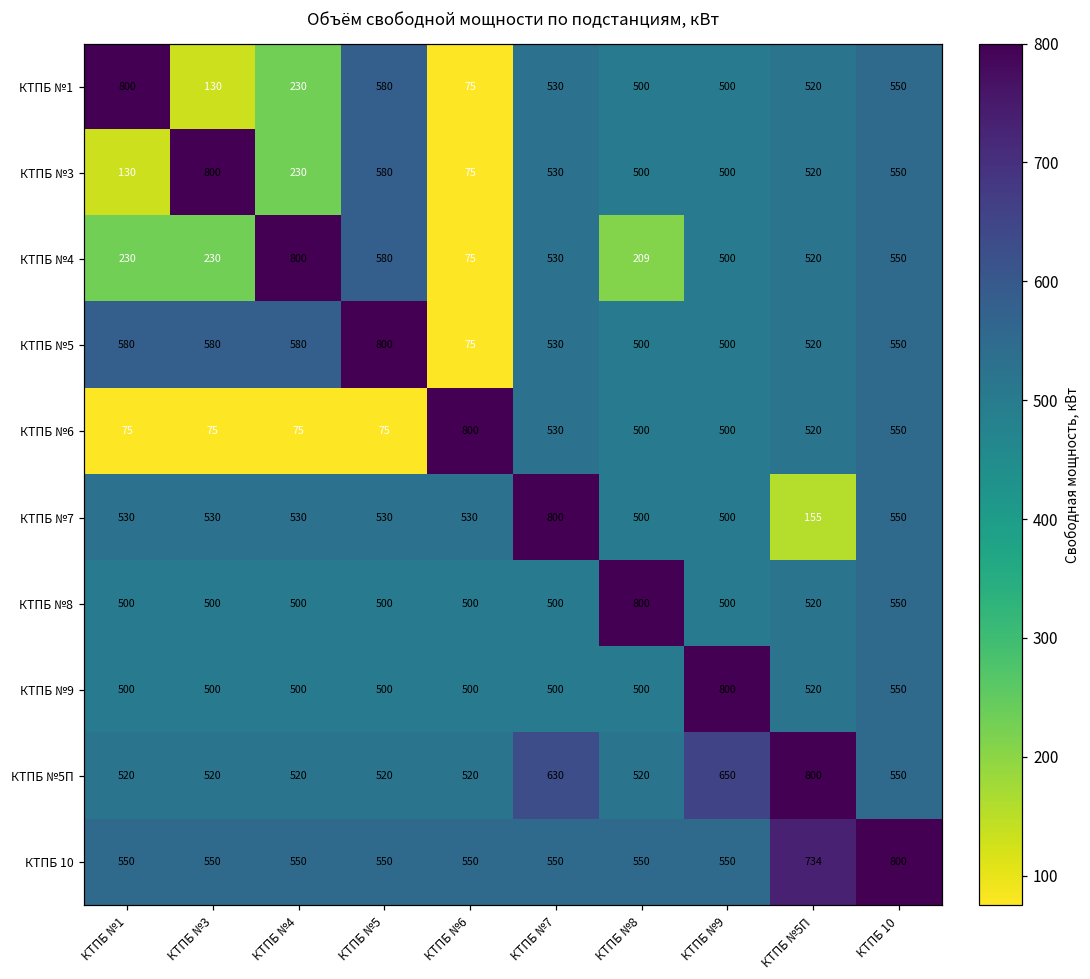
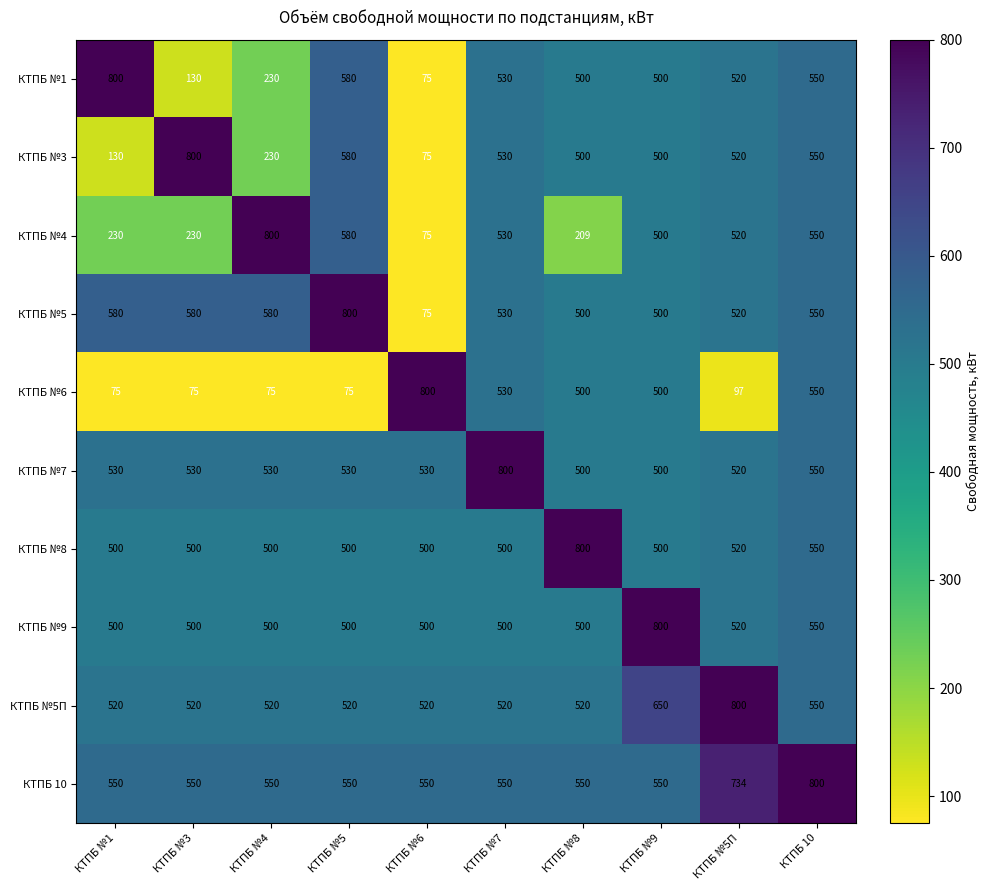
  {
    "КТПБ №1": {
      "КТПБ №1": 800,
      "КТПБ №3": 130,
      "КТПБ №4": 230,
      "КТПБ №5": 580,
      "КТПБ №6": 75,
      "КТПБ №7": 530,
      "КТПБ №8": 500,
      "КТПБ №9": 500,
      "КТПБ №5П": 520,
      "КТПБ 10": 550
    },
    "КТПБ №3": {
      "КТПБ №1": 130,
      "КТПБ №3": 800,
      "КТПБ №4": 230,
      "КТПБ №5": 580,
      "КТПБ №6": 75,
      "КТПБ №7": 530,
      "КТПБ №8": 500,
      "КТПБ №9": 500,
      "КТПБ №5П": 520,
      "КТПБ 10": 550
    },
    "КТПБ №4": {
      "КТПБ №1": 230,
      "КТПБ №3": 230,
      "КТПБ №4": 800,
      "КТПБ №5": 580,
      "КТПБ №6": 75,
      "КТПБ №7": 530,
      "КТПБ №8": 209,
      "КТПБ №9": 500,
      "КТПБ №5П": 520,
      "КТПБ 10": 550
    },
    "КТПБ №5": {
      "КТПБ №1": 580,
      "КТПБ №3": 580,
      "КТПБ №4": 580,
      "КТПБ №5": 800,
      "КТПБ №6": 75,
      "КТПБ №7": 530,
      "КТПБ №8": 500,
      "КТПБ №9": 500,
      "КТПБ №5П": 520,
      "КТПБ 10": 550
    },
    "КТПБ №6": {
      "КТПБ №1": 75,
      "КТПБ №3": 75,
      "КТПБ №4": 75,
      "КТПБ №5": 75,
      "КТПБ №6": 800,
      "КТПБ №7": 530,
      "КТПБ №8": 500,
      "КТПБ №9": 500,
-     "КТПБ №5П": 520,
+     "КТПБ №5П": 97,
      "КТПБ 10": 550
    },
    "КТПБ №7": {
      "КТПБ №1": 530,
      "КТПБ №3": 530,
      "КТПБ №4": 530,
      "КТПБ №5": 530,
      "КТПБ №6": 530,
      "КТПБ №7": 800,
      "КТПБ №8": 500,
      "КТПБ №9": 500,
-     "КТПБ №5П": 155,
+     "КТПБ №5П": 520,
      "КТПБ 10": 550
    },
    "КТПБ №8": {
      "КТПБ №1": 500,
      "КТПБ №3": 500,
      "КТПБ №4": 500,
      "КТПБ №5": 500,
      "КТПБ №6": 500,
      "КТПБ №7": 500,
      "КТПБ №8": 800,
      "КТПБ №9": 500,
      "КТПБ №5П": 520,
      "КТПБ 10": 550
    },
    "КТПБ №9": {
      "КТПБ №1": 500,
      "КТПБ №3": 500,
      "КТПБ №4": 500,
      "КТПБ №5": 500,
      "КТПБ №6": 500,
      "КТПБ №7": 500,
      "КТПБ №8": 500,
      "КТПБ №9": 800,
      "КТПБ №5П": 520,
      "КТПБ 10": 550
    },
    "КТПБ №5П": {
      "КТПБ №1": 520,
      "КТПБ №3": 520,
      "КТПБ №4": 520,
      "КТПБ №5": 520,
      "КТПБ №6": 520,
-     "КТПБ №7": 630,
+     "КТПБ №7": 520,
      "КТПБ №8": 520,
      "КТПБ №9": 650,
      "КТПБ №5П": 800,
      "КТПБ 10": 550
    },
    "КТПБ 10": {
      "КТПБ №1": 550,
      "КТПБ №3": 550,
      "КТПБ №4": 550,
      "КТПБ №5": 550,
      "КТПБ №6": 550,
      "КТПБ №7": 550,
      "КТПБ №8": 550,
      "КТПБ №9": 550,
      "КТПБ №5П": 734,
      "КТПБ 10": 800
    }
  }
